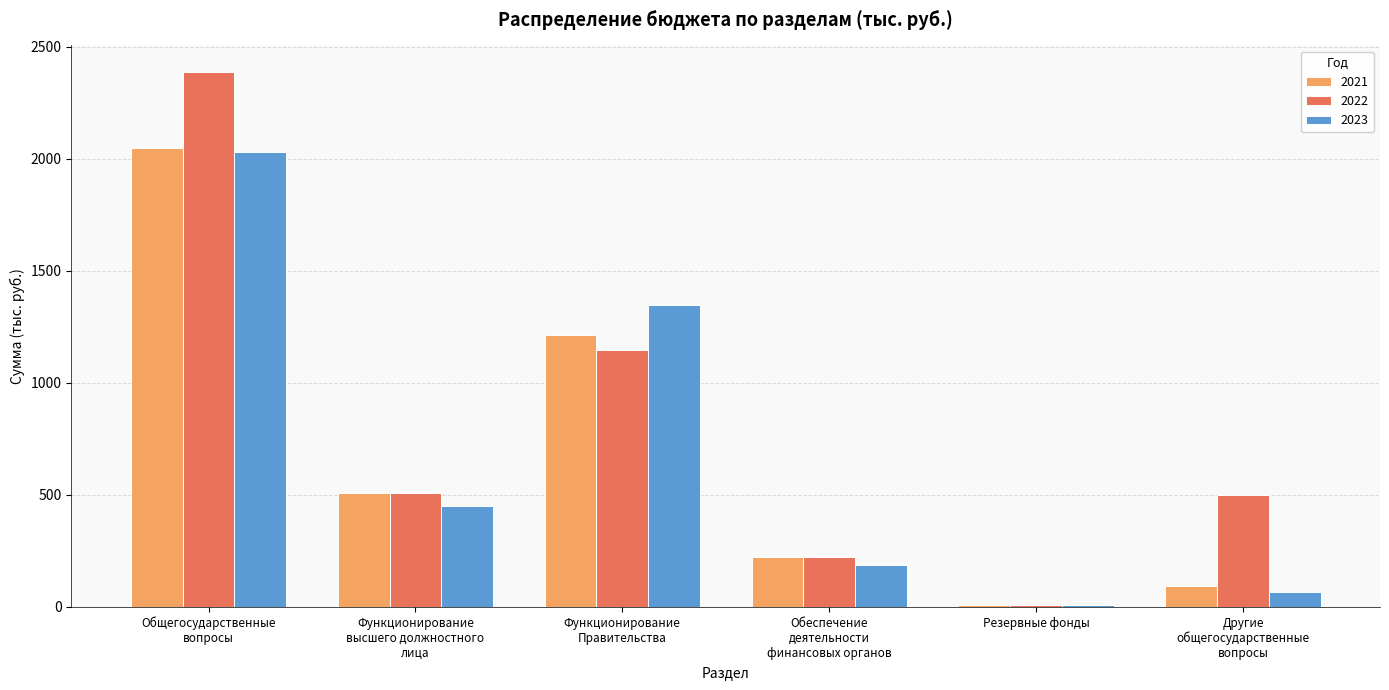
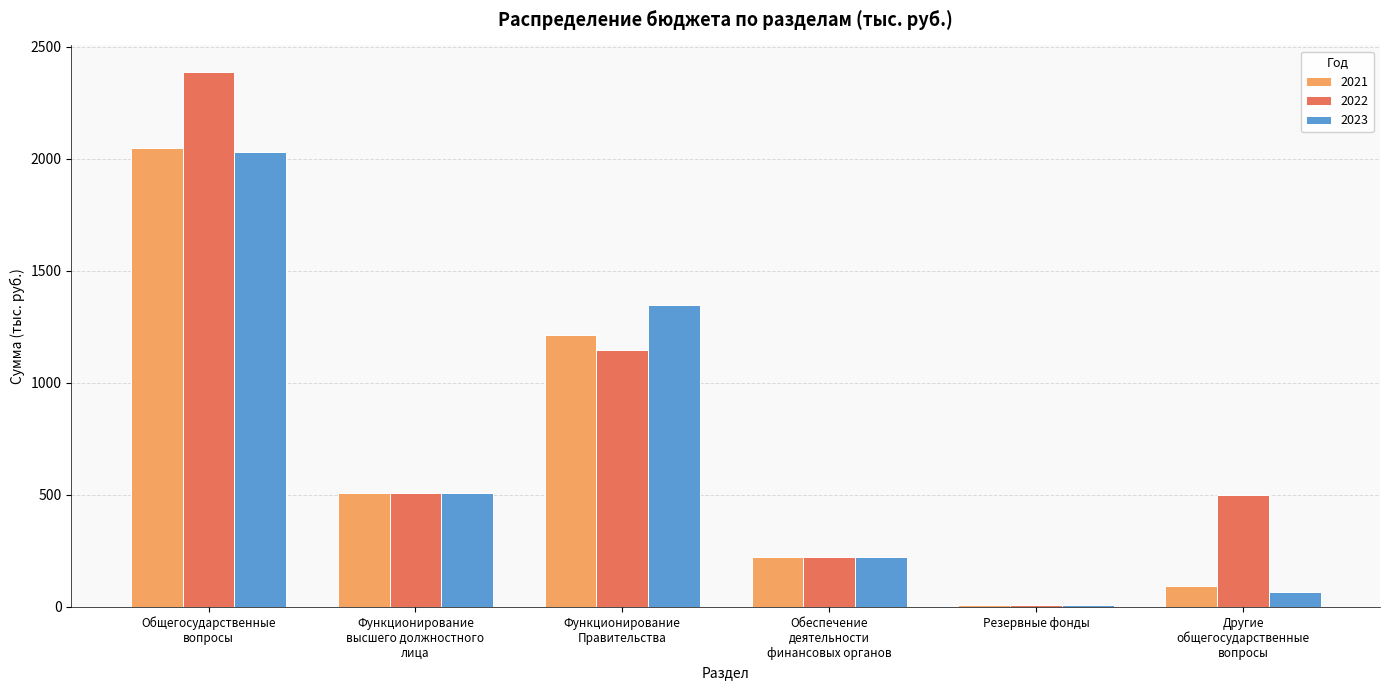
  {
    "2023": {
      "Общегосударственные вопросы": 2030,
-     "Функционирование высшего должностного лица": 450,
+     "Функционирование высшего должностного лица": 510,
      "Функционирование Правительства": 1350,
-     "Обеспечение деятельности финансовых органов": 190,
+     "Обеспечение деятельности финансовых органов": 220,
      "Другие общегосударственные вопросы": 60
    }
  }
